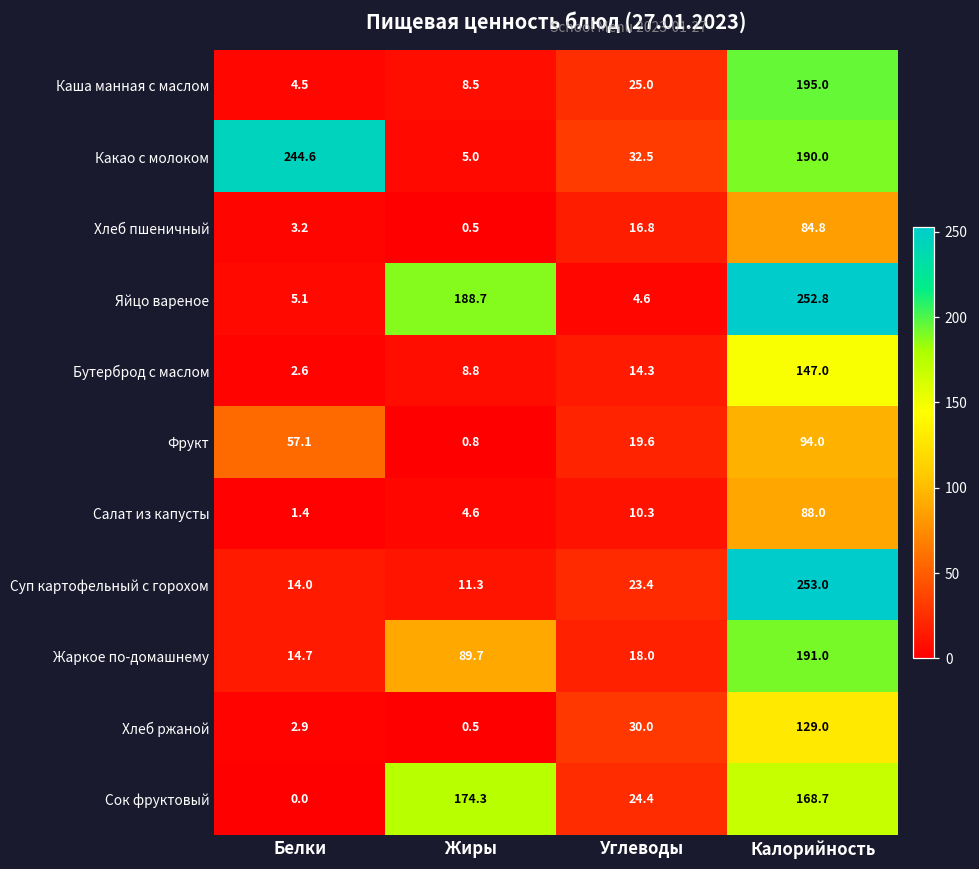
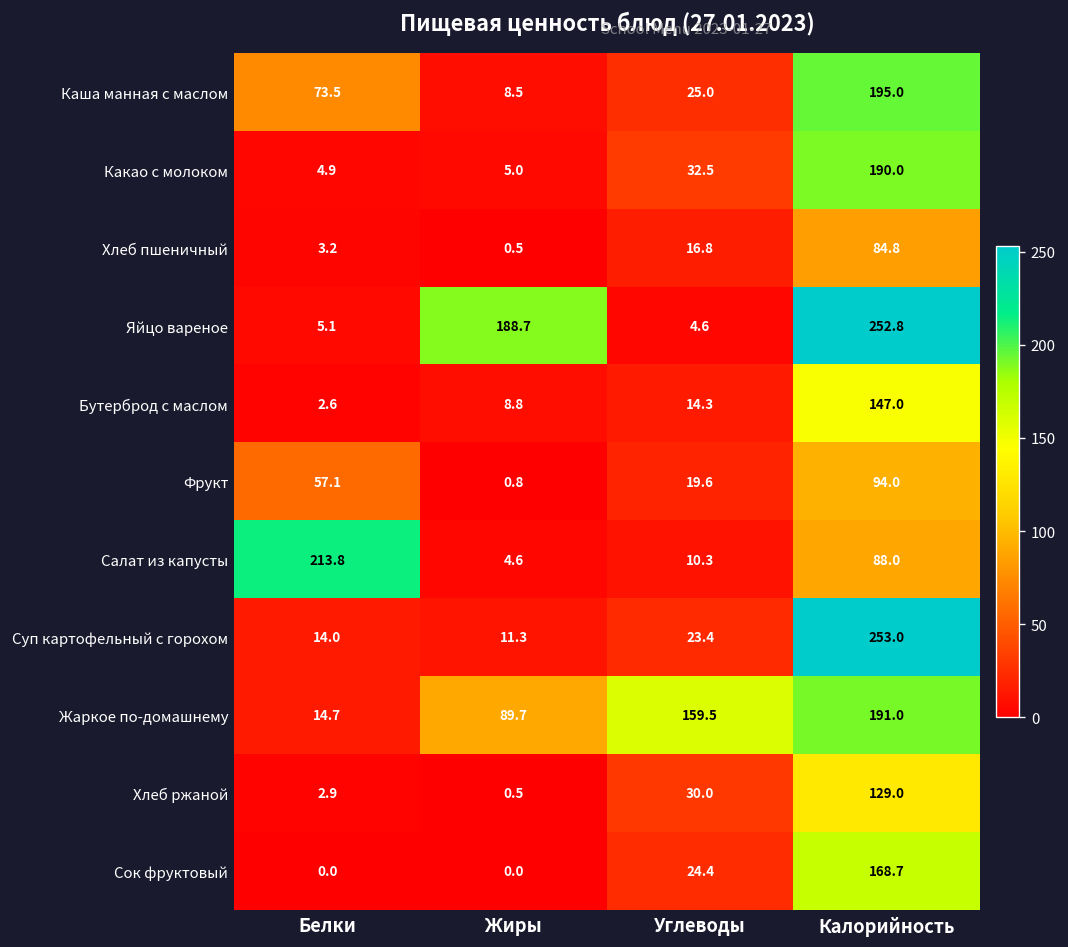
  {
    "Каша манная с маслом": {
-     "Белки": 4.5,
+     "Белки": 73.5,
      "Жиры": 8.5,
      "Углеводы": 25.0,
      "Калорийность": 195.0
    },
    "Какао с молоком": {
-     "Белки": 244.6,
+     "Белки": 4.9,
      "Жиры": 5.0,
      "Углеводы": 32.5,
      "Калорийность": 190.0
    },
    "Хлеб пшеничный": {
      "Белки": 3.2,
      "Жиры": 0.5,
      "Углеводы": 16.8,
      "Калорийность": 84.8
    },
    "Яйцо вареное": {
      "Белки": 5.1,
      "Жиры": 188.7,
      "Углеводы": 4.6,
      "Калорийность": 252.8
    },
    "Бутерброд с маслом": {
      "Белки": 2.6,
      "Жиры": 8.8,
      "Углеводы": 14.3,
      "Калорийность": 147.0
    },
    "Фрукт": {
      "Белки": 57.1,
      "Жиры": 0.8,
      "Углеводы": 19.6,
      "Калорийность": 94.0
    },
    "Салат из капусты": {
-     "Белки": 1.4,
+     "Белки": 213.8,
      "Жиры": 4.6,
      "Углеводы": 10.3,
      "Калорийность": 88.0
    },
    "Суп картофельный с горохом": {
      "Белки": 14.0,
      "Жиры": 11.3,
      "Углеводы": 23.4,
      "Калорийность": 253.0
    },
    "Жаркое по-домашнему": {
      "Белки": 14.7,
      "Жиры": 89.7,
-     "Углеводы": 18.0,
+     "Углеводы": 159.5,
      "Калорийность": 191.0
    },
    "Хлеб ржаной": {
      "Белки": 2.9,
      "Жиры": 0.5,
      "Углеводы": 30.0,
      "Калорийность": 129.0
    },
    "Сок фруктовый": {
      "Белки": 0.0,
-     "Жиры": 174.3,
+     "Жиры": 0.0,
      "Углеводы": 24.4,
      "Калорийность": 168.7
    }
  }
